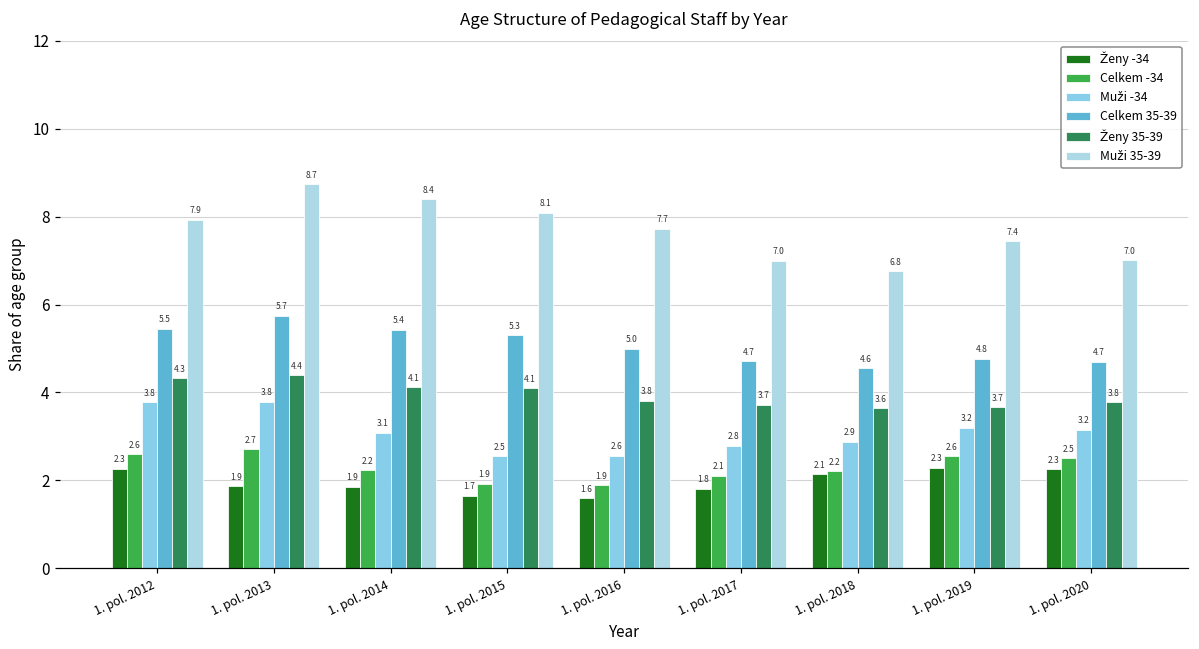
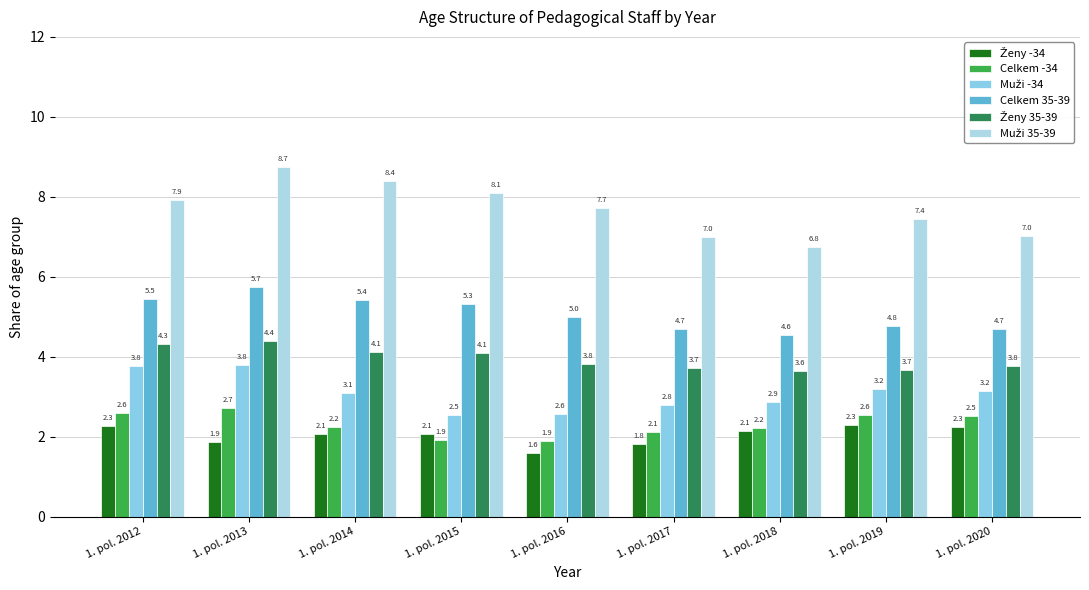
  {
    "Ženy -34": {
      "1. pol. 2012": 2.3,
      "1. pol. 2013": 1.9,
-     "1. pol. 2014": 1.9,
-     "1. pol. 2015": 1.7,
+     "1. pol. 2014": 2.1,
+     "1. pol. 2015": 2.1,
      "1. pol. 2016": 1.6,
      "1. pol. 2017": 1.8,
      "1. pol. 2018": 2.1,
      "1. pol. 2019": 2.3,
      "1. pol. 2020": 2.3
    }
  }
